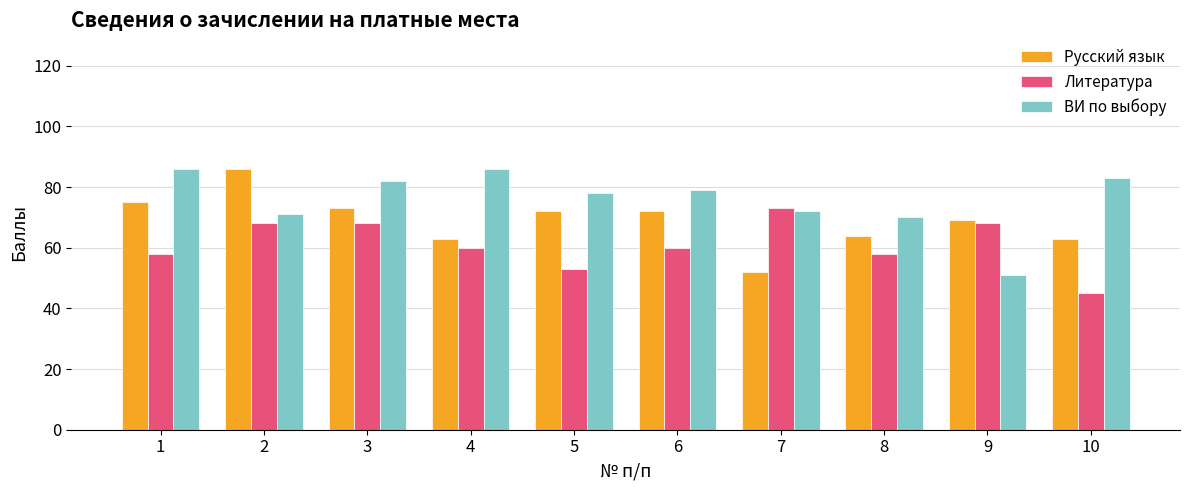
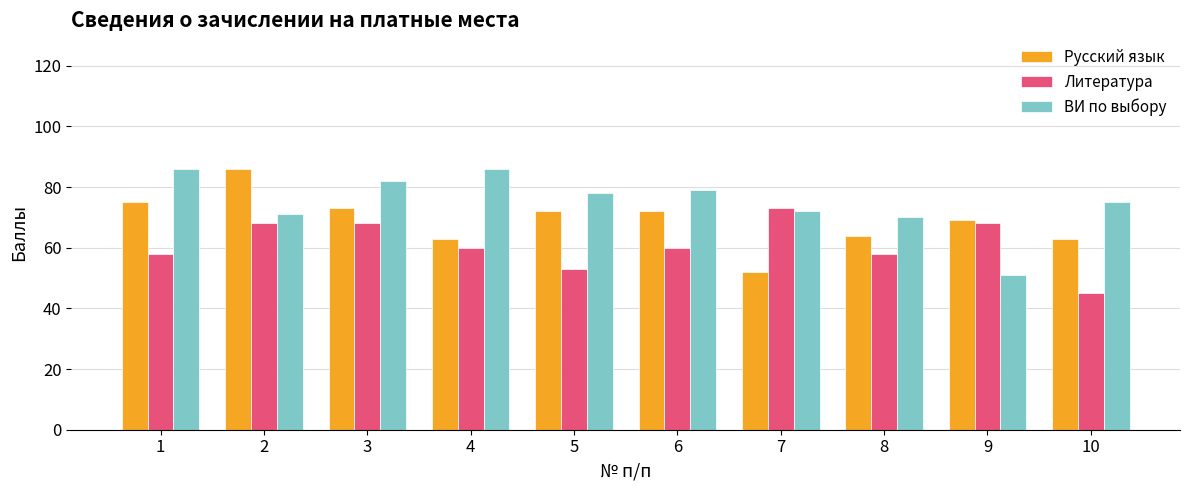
  {
    "Русский язык": {
      "1": 75,
      "2": 86,
      "3": 73,
      "4": 63,
      "5": 72,
      "6": 72,
      "7": 52,
      "8": 64,
      "9": 69,
      "10": 63
    },
    "Литература": {
      "1": 58,
      "2": 68,
      "3": 68,
      "4": 60,
      "5": 53,
      "6": 60,
      "7": 73,
      "8": 58,
      "9": 68,
      "10": 45
    },
    "ВИ по выбору": {
      "1": 86,
      "2": 71,
      "3": 82,
      "4": 86,
      "5": 78,
      "6": 79,
      "7": 72,
      "8": 70,
      "9": 51,
-     "10": 83
+     "10": 75
    }
  }
